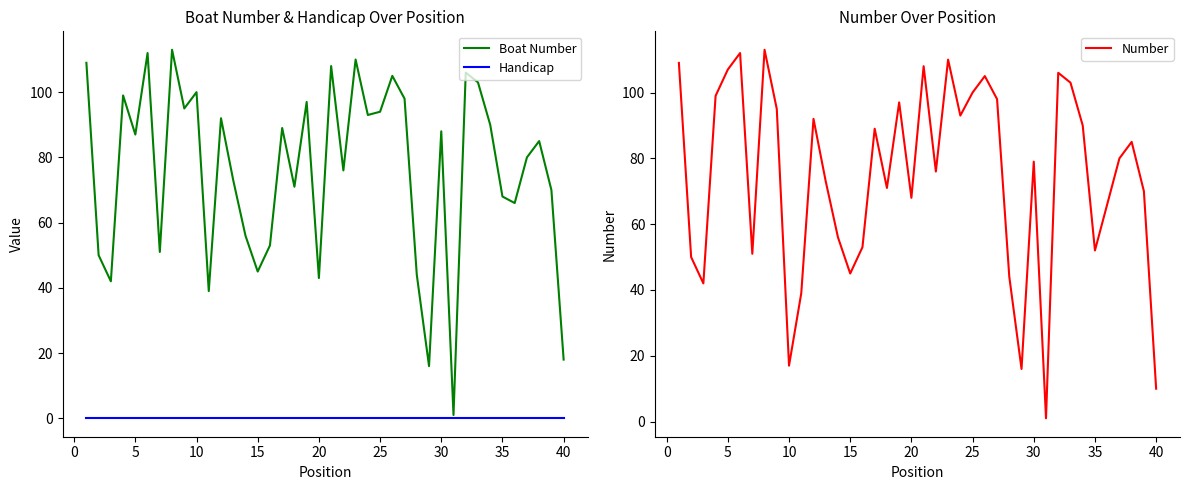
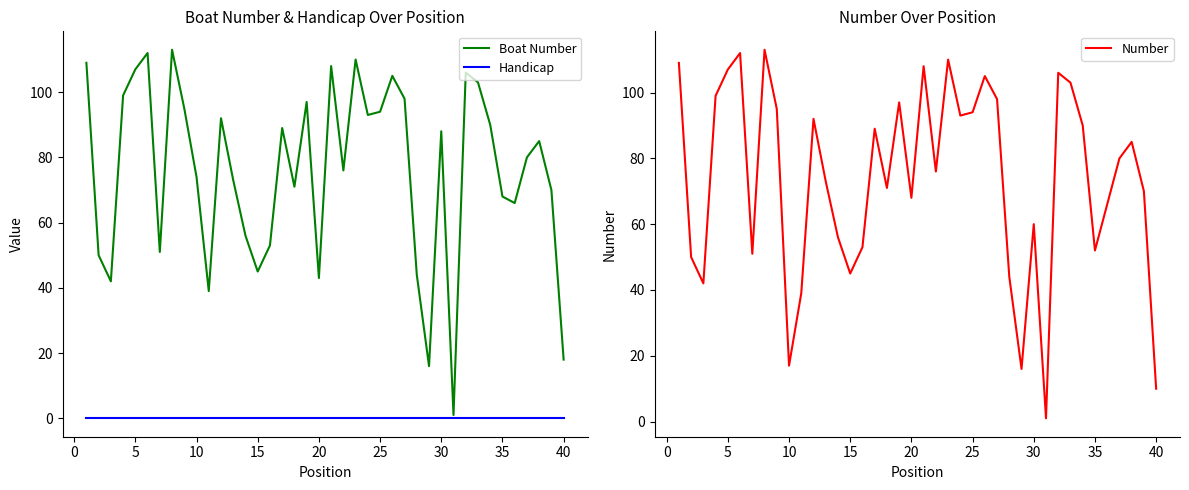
  {
    "Boat Number & Handicap Over Position": {
      "Boat Number": {
-       "5": 87,
-       "10": 100,
+       "5": 107,
+       "10": 74,
        "15": 45,
        "20": 43,
        "25": 94,
        "30": 88,
        "35": 68,
        "40": 18
      },
      "Handicap": {
        "5": 0,
        "10": 0,
        "15": 0,
        "20": 0,
        "25": 0,
        "30": 0,
        "35": 0,
        "40": 0
      }
    },
    "Number Over Position": {
      "5": 107,
      "10": 17,
      "15": 45,
      "20": 68,
-     "25": 100,
-     "30": 79,
+     "25": 94,
+     "30": 60,
      "35": 52,
      "40": 10
    }
  }
